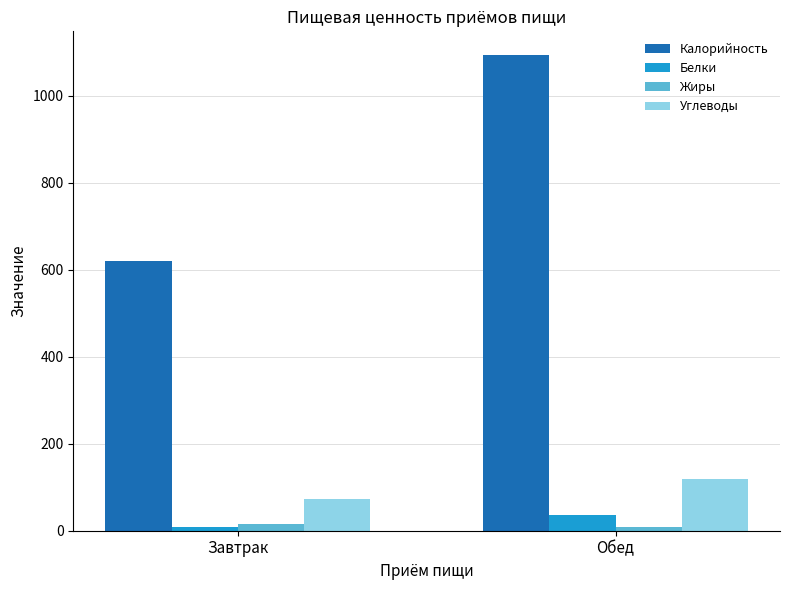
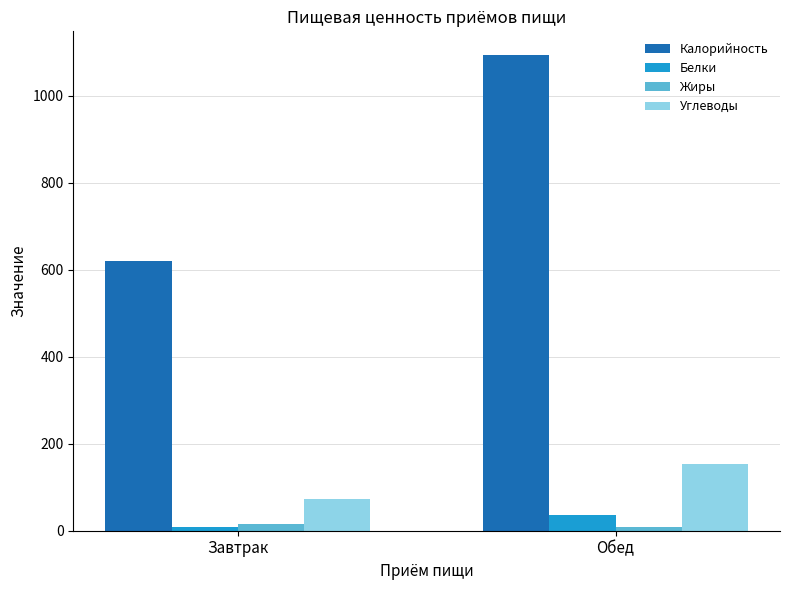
  {
    "Жиры": {
      "Завтрак": 20,
      "Обед": 10
    },
    "Углеводы": {
      "Завтрак": 70,
-     "Обед": 120
+     "Обед": 150
    }
  }
